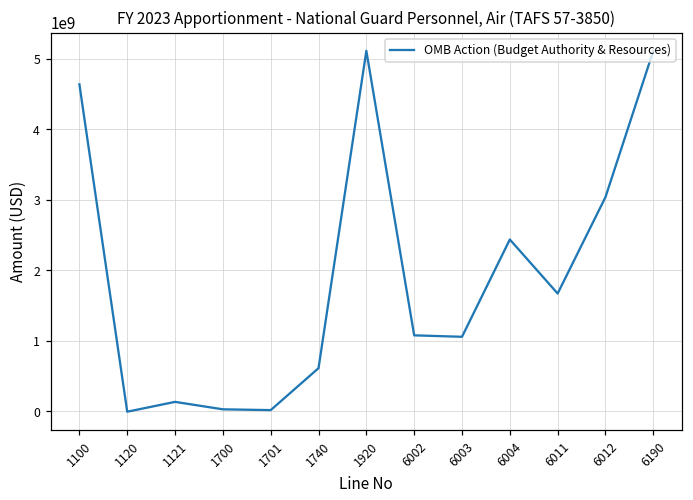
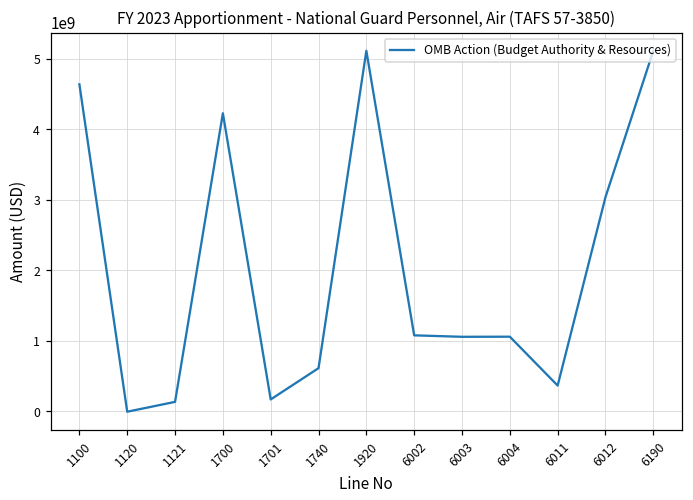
  {
    "1100": 4600000000,
    "1120": 0,
    "1121": 100000000,
-   "1700": 0,
-   "1701": 0,
+   "1700": 4200000000,
+   "1701": 200000000,
    "1740": 600000000,
    "1920": 5100000000,
    "6002": 1100000000,
    "6003": 1100000000,
-   "6004": 2400000000,
-   "6011": 1700000000,
+   "6004": 1100000000,
+   "6011": 400000000,
    "6012": 3000000000
  }
